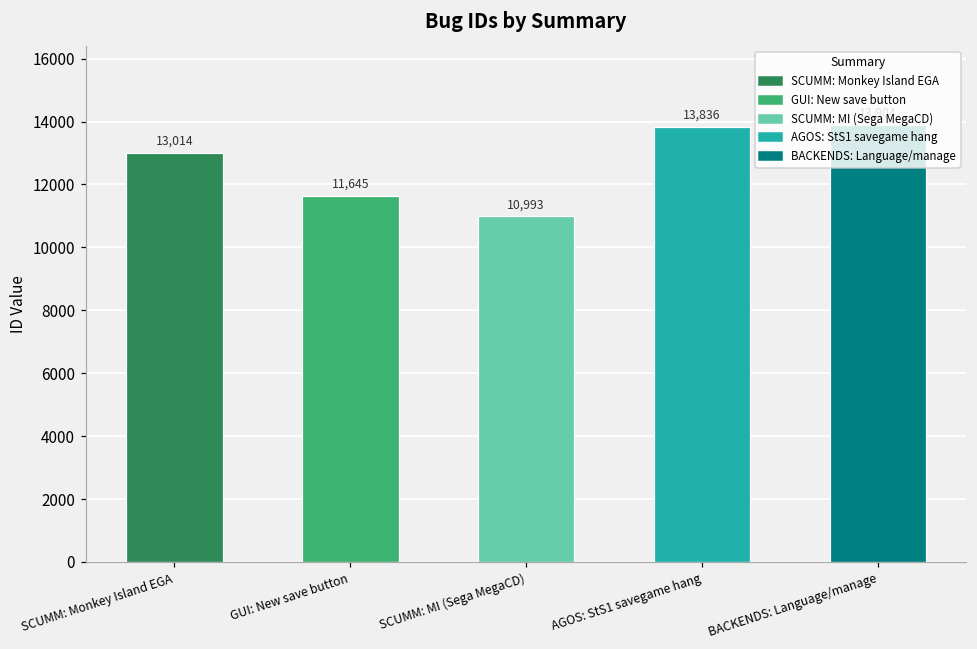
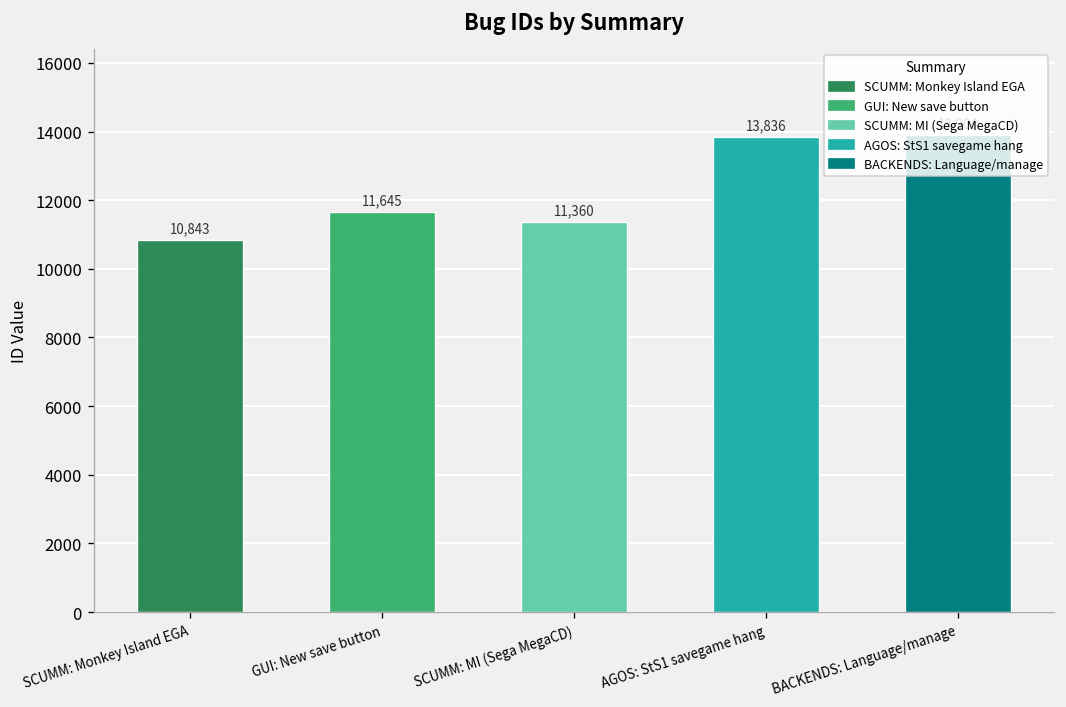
  {
-   "SCUMM: Monkey Island EGA": "13,014",
+   "SCUMM: Monkey Island EGA": "10,843",
    "GUI: New save button": "11,645",
-   "SCUMM: MI (Sega MegaCD)": "10,993",
+   "SCUMM: MI (Sega MegaCD)": "11,360",
    "AGOS: StS1 savegame hang": "13,836"
  }
